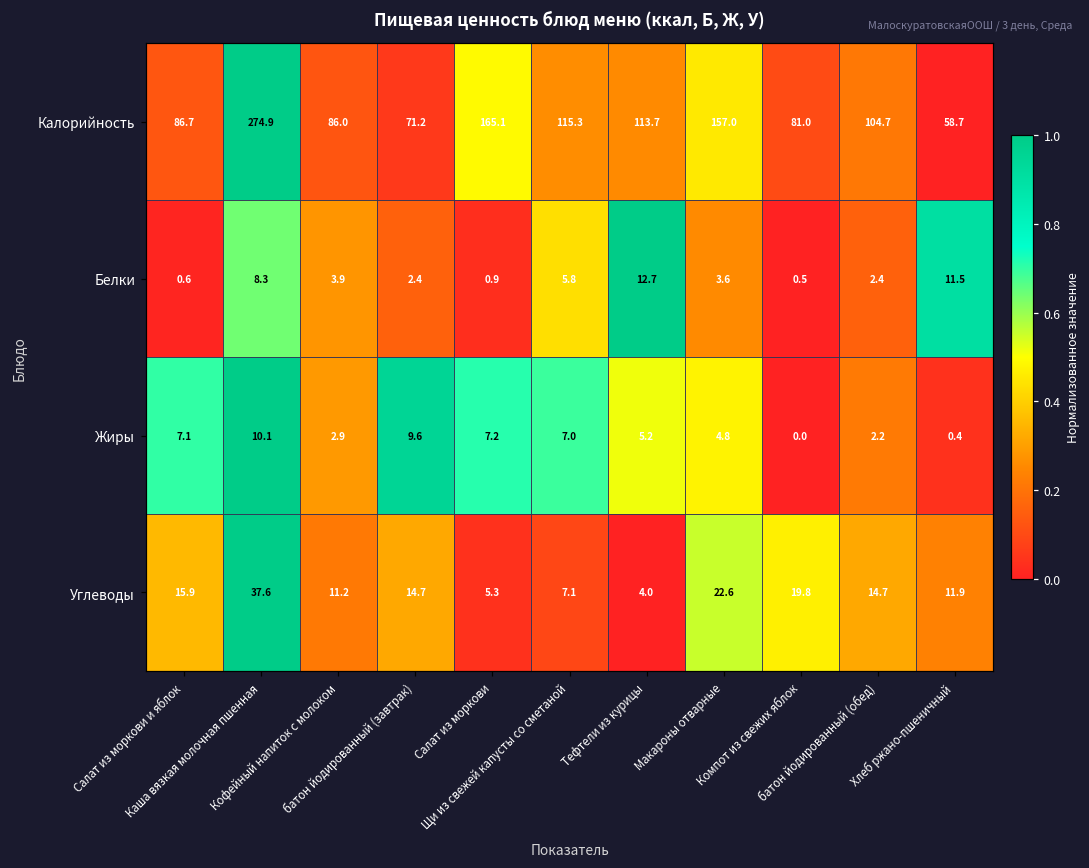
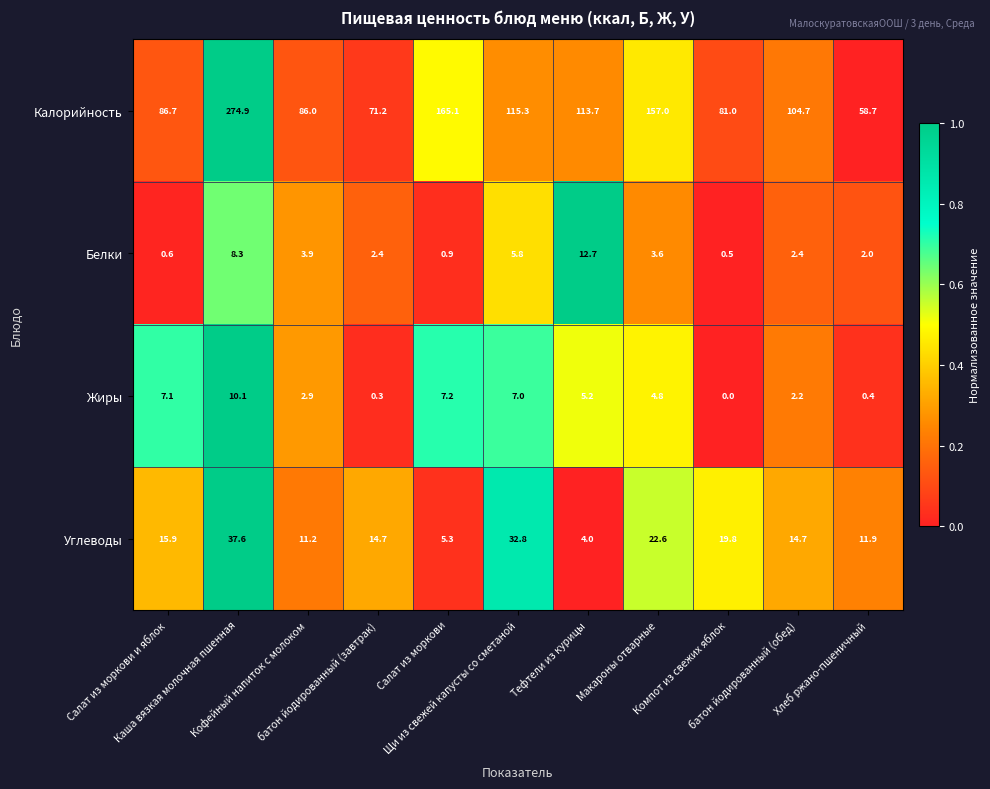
  {
    "Калорийность": {
      "Салат из моркови и яблок": 86.7,
      "Каша вязкая молочная пшенная": 274.9,
      "Кофейный напиток с молоком": 86.0,
      "батон йодированный (завтрак)": 71.2,
      "Салат из моркови": 165.1,
      "Щи из свежей капусты со сметаной": 115.3,
      "Тефтели из курицы": 113.7,
      "Макароны отварные": 157.0,
      "Компот из свежих яблок": 81.0,
      "батон йодированный (обед)": 104.7,
      "Хлеб ржано-пшеничный": 58.7
    },
    "Белки": {
      "Салат из моркови и яблок": 0.6,
      "Каша вязкая молочная пшенная": 8.3,
      "Кофейный напиток с молоком": 3.9,
      "батон йодированный (завтрак)": 2.4,
      "Салат из моркови": 0.9,
      "Щи из свежей капусты со сметаной": 5.8,
      "Тефтели из курицы": 12.7,
      "Макароны отварные": 3.6,
      "Компот из свежих яблок": 0.5,
      "батон йодированный (обед)": 2.4,
-     "Хлеб ржано-пшеничный": 11.5
+     "Хлеб ржано-пшеничный": 2.0
    },
    "Жиры": {
      "Салат из моркови и яблок": 7.1,
      "Каша вязкая молочная пшенная": 10.1,
      "Кофейный напиток с молоком": 2.9,
-     "батон йодированный (завтрак)": 9.6,
+     "батон йодированный (завтрак)": 0.3,
      "Салат из моркови": 7.2,
      "Щи из свежей капусты со сметаной": 7.0,
      "Тефтели из курицы": 5.2,
      "Макароны отварные": 4.8,
      "Компот из свежих яблок": 0.0,
      "батон йодированный (обед)": 2.2,
      "Хлеб ржано-пшеничный": 0.4
    },
    "Углеводы": {
      "Салат из моркови и яблок": 15.9,
      "Каша вязкая молочная пшенная": 37.6,
      "Кофейный напиток с молоком": 11.2,
      "батон йодированный (завтрак)": 14.7,
      "Салат из моркови": 5.3,
-     "Щи из свежей капусты со сметаной": 7.1,
+     "Щи из свежей капусты со сметаной": 32.8,
      "Тефтели из курицы": 4.0,
      "Макароны отварные": 22.6,
      "Компот из свежих яблок": 19.8,
      "батон йодированный (обед)": 14.7,
      "Хлеб ржано-пшеничный": 11.9
    }
  }
